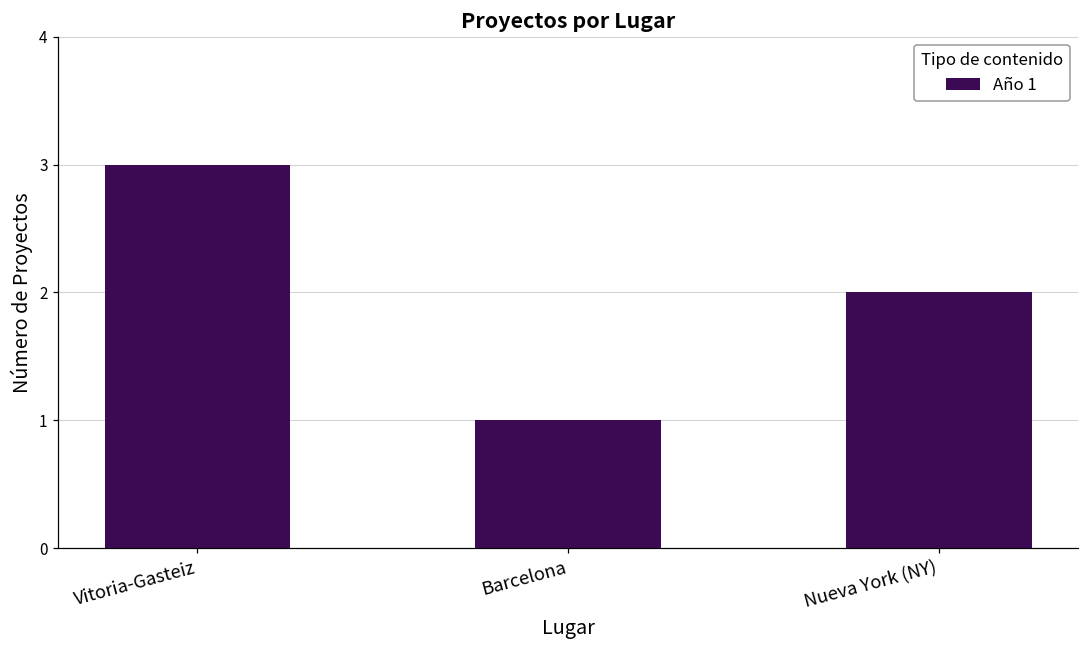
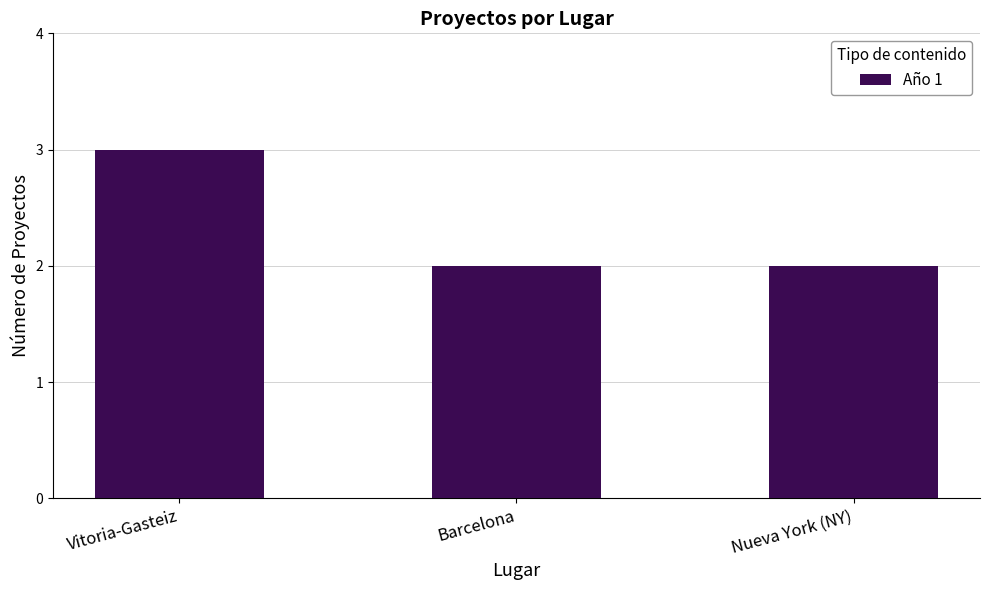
  {
    "Vitoria-Gasteiz": 3,
-   "Barcelona": 1,
+   "Barcelona": 2,
    "Nueva York (NY)": 2
  }
